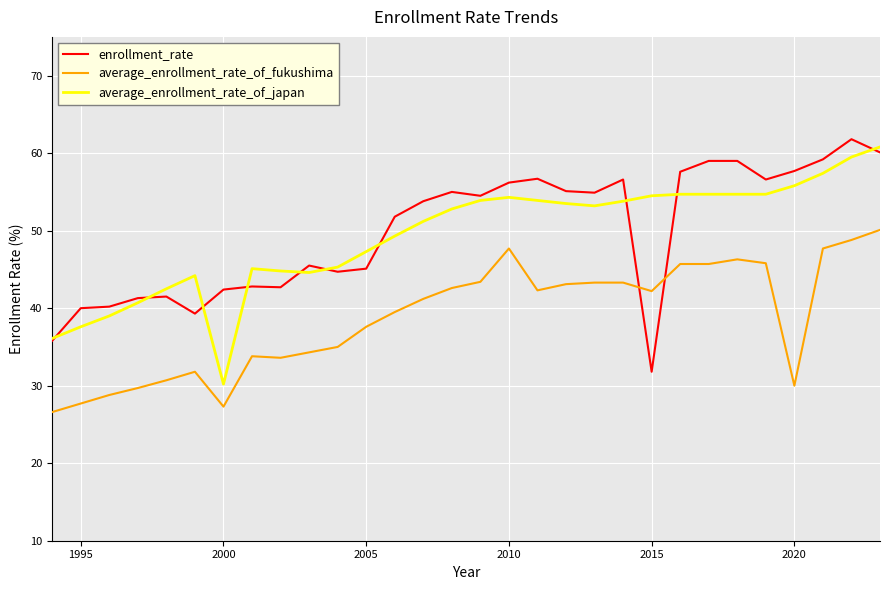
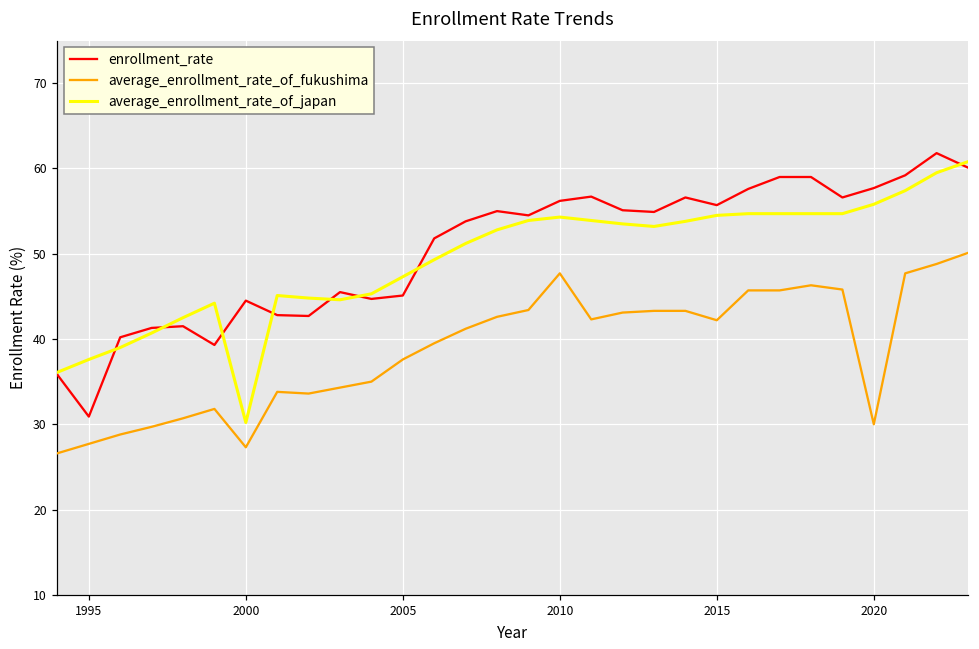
  {
    "enrollment_rate": {
-     "1995": 40,
-     "2000": 42,
+     "1995": 31,
+     "2000": 45,
      "2005": 45,
      "2010": 56,
-     "2015": 32,
+     "2015": 56,
      "2020": 58
    },
    "average_enrollment_rate_of_fukushima": {
      "1995": 28,
      "2000": 27,
      "2005": 38,
      "2010": 48,
      "2015": 42,
      "2020": 30
    },
    "average_enrollment_rate_of_japan": {
      "1995": 38,
      "2000": 30,
      "2005": 47,
      "2010": 54,
      "2015": 55,
      "2020": 56
    }
  }
